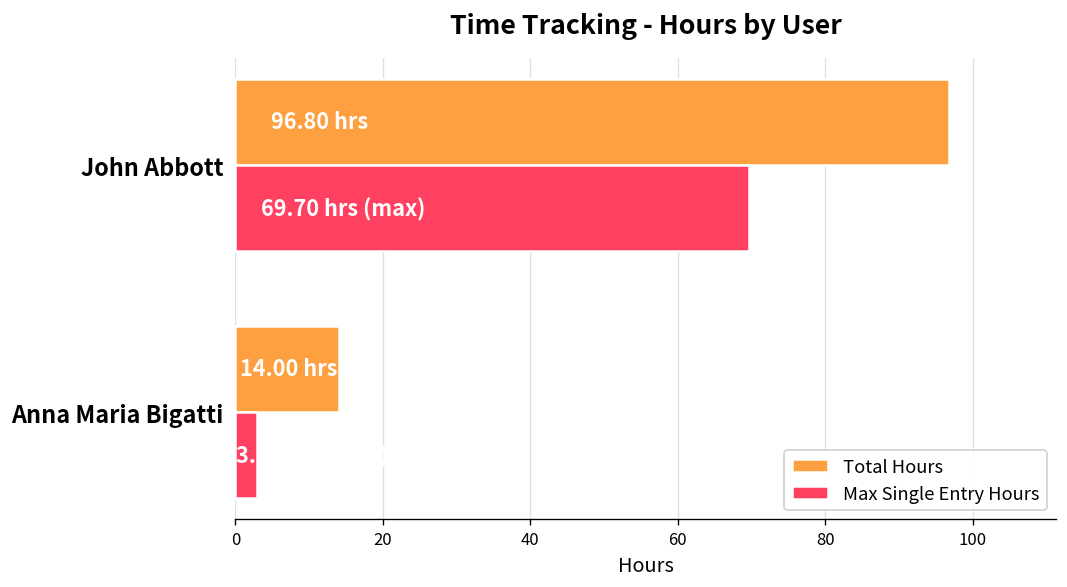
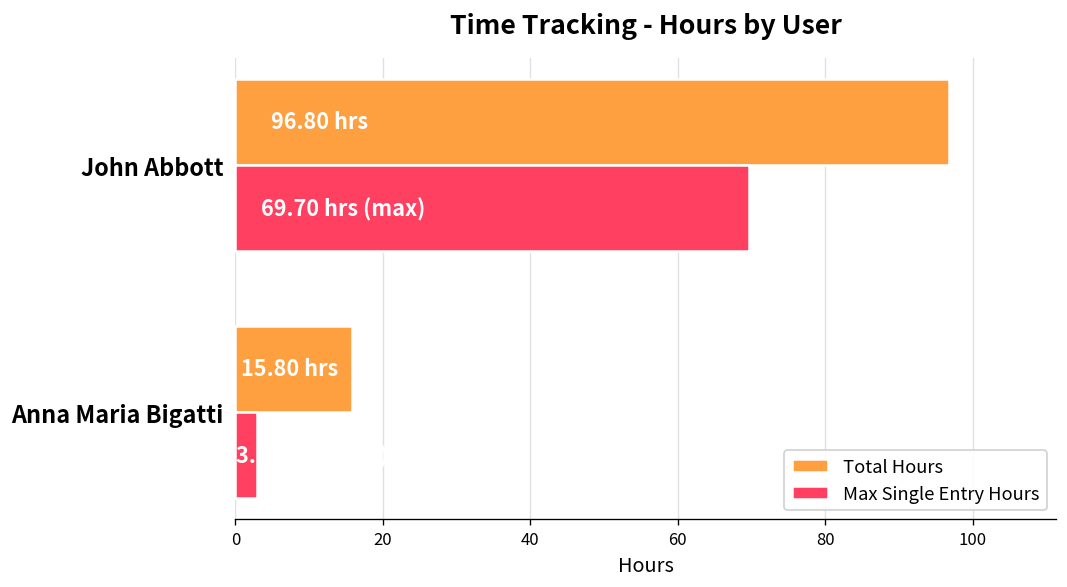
  {
    "Total Hours": {
      "John Abbott": 96.80,
-     "Anna Maria Bigatti": 14.00
+     "Anna Maria Bigatti": 15.80
    },
    "Max Single Entry Hours": {
      "John Abbott": 69.70
    }
  }
